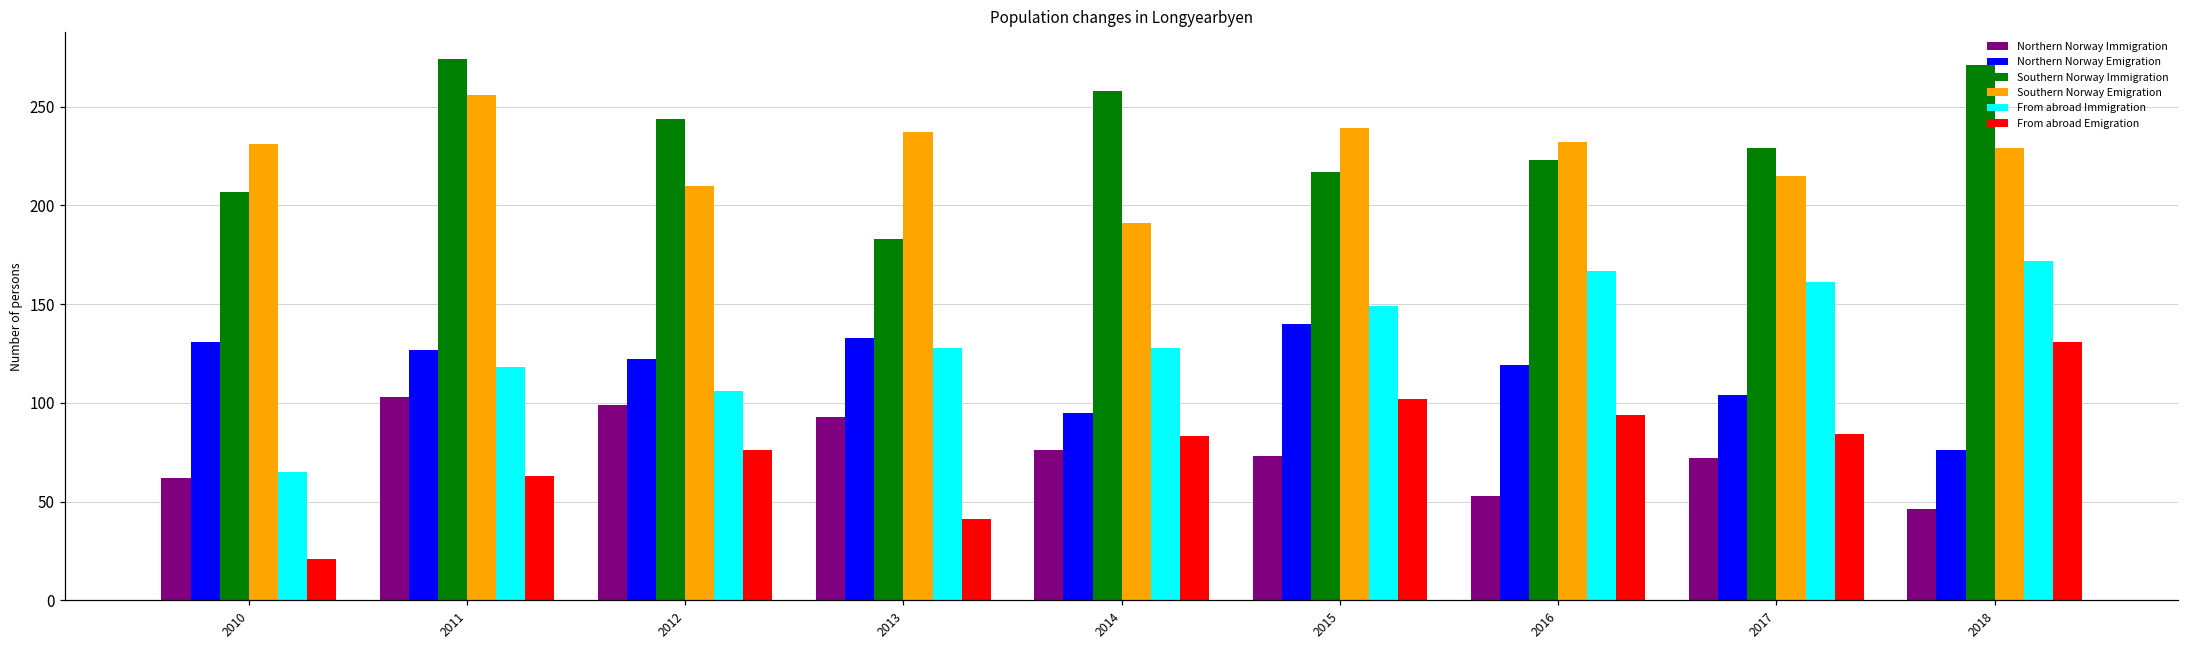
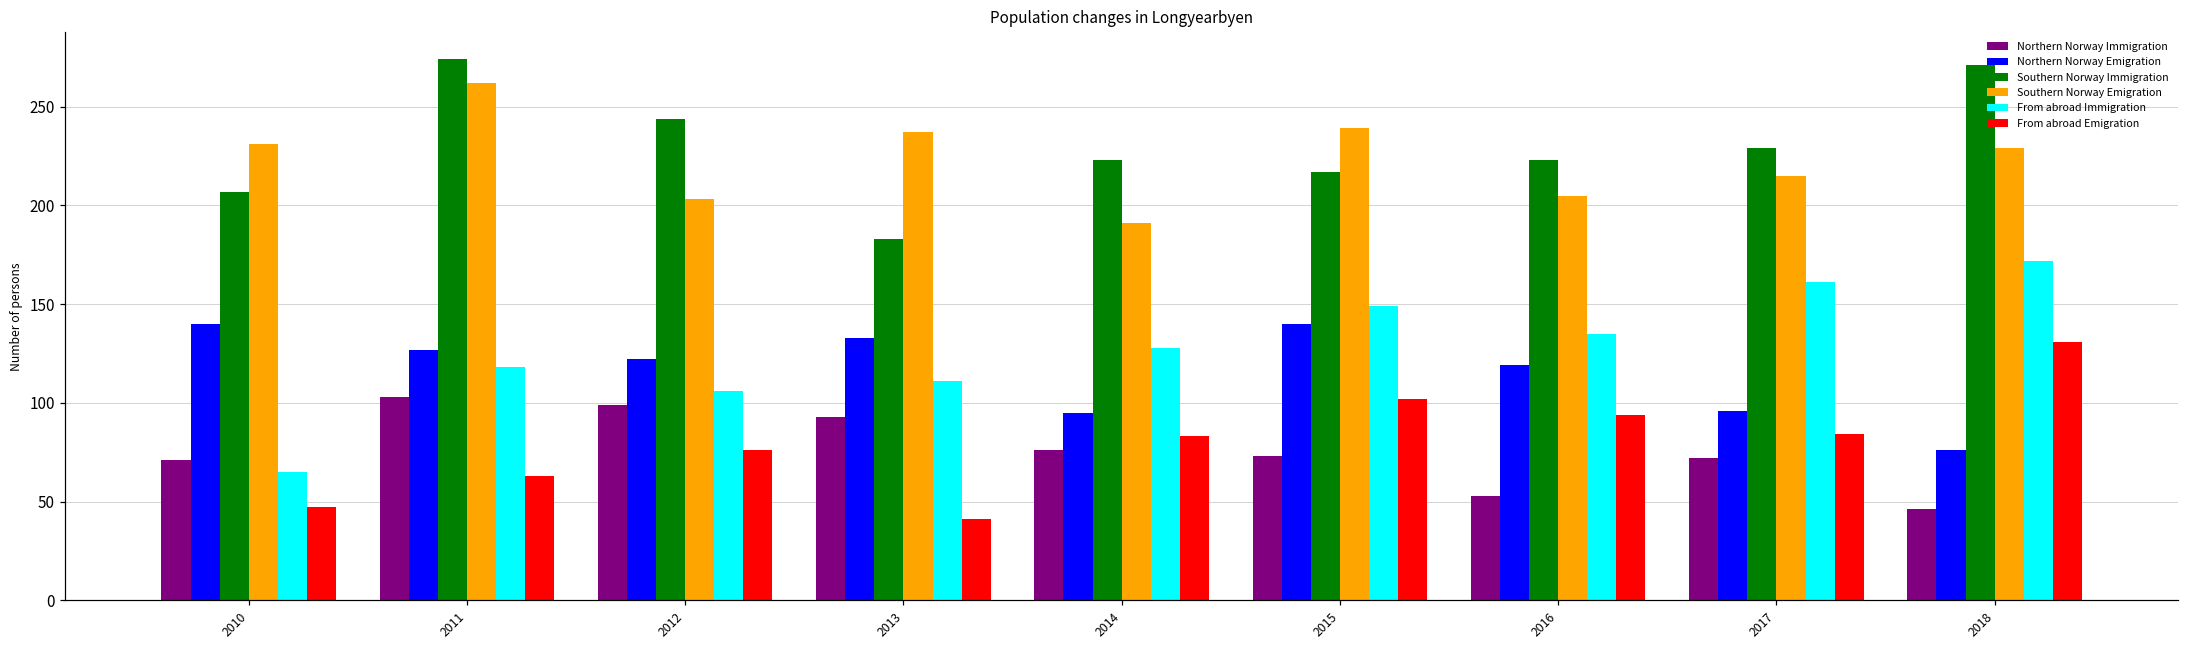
  {
    "Northern Norway Immigration": {
-     "2010": 62,
+     "2010": 71,
      "2011": 103,
      "2012": 99,
      "2013": 93,
      "2014": 76,
      "2015": 73,
      "2016": 53,
      "2017": 72,
      "2018": 46
    },
    "Northern Norway Emigration": {
-     "2010": 131,
+     "2010": 140,
      "2011": 127,
      "2012": 122,
      "2013": 133,
      "2014": 95,
      "2015": 140,
      "2016": 119,
-     "2017": 104,
+     "2017": 96,
      "2018": 76
    },
    "Southern Norway Immigration": {
      "2010": 207,
      "2011": 274,
      "2012": 244,
      "2013": 183,
-     "2014": 258,
+     "2014": 223,
      "2015": 217,
      "2016": 223,
      "2017": 229,
      "2018": 271
    },
    "Southern Norway Emigration": {
      "2010": 231,
-     "2011": 256,
-     "2012": 210,
+     "2011": 262,
+     "2012": 203,
      "2013": 237,
      "2014": 191,
      "2015": 239,
-     "2016": 232,
+     "2016": 205,
      "2017": 215,
      "2018": 229
    },
    "From abroad Immigration": {
      "2010": 65,
      "2011": 118,
      "2012": 106,
-     "2013": 128,
+     "2013": 111,
      "2014": 128,
      "2015": 149,
-     "2016": 167,
+     "2016": 135,
      "2017": 161,
      "2018": 172
    },
    "From abroad Emigration": {
-     "2010": 21,
+     "2010": 47,
      "2011": 63,
      "2012": 76,
      "2013": 41,
      "2014": 83,
      "2015": 102,
      "2016": 94,
      "2017": 84,
      "2018": 131
    }
  }
